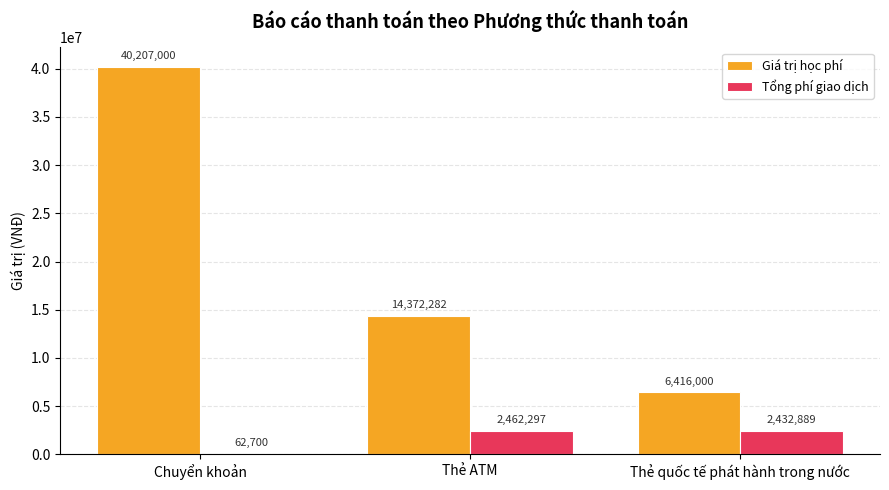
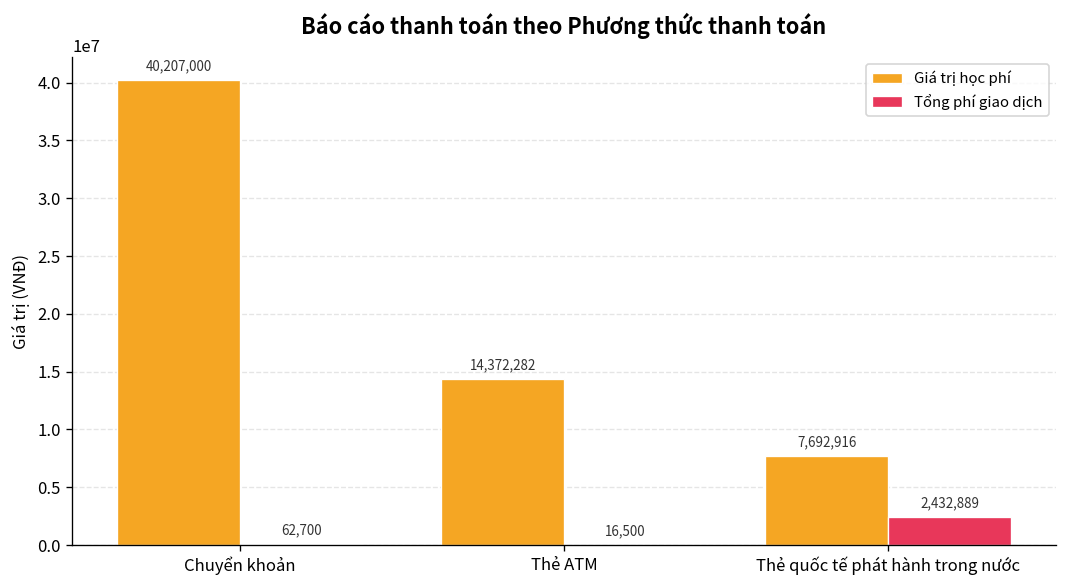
  {
    "Giá trị học phí": {
      "Chuyển khoản": "40,207,000",
      "Thẻ ATM": "14,372,282",
-     "Thẻ quốc tế phát hành trong nước": "6,416,000"
+     "Thẻ quốc tế phát hành trong nước": "7,692,916"
    },
    "Tổng phí giao dịch": {
      "Chuyển khoản": "62,700",
-     "Thẻ ATM": "2,462,297",
+     "Thẻ ATM": "16,500",
      "Thẻ quốc tế phát hành trong nước": "2,432,889"
    }
  }
